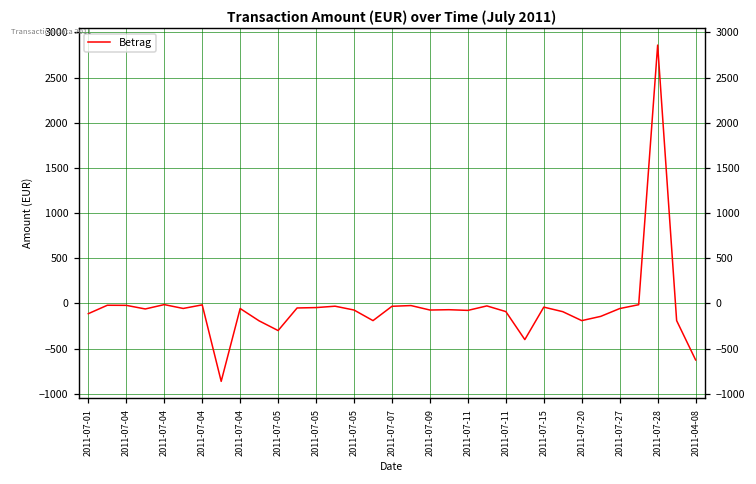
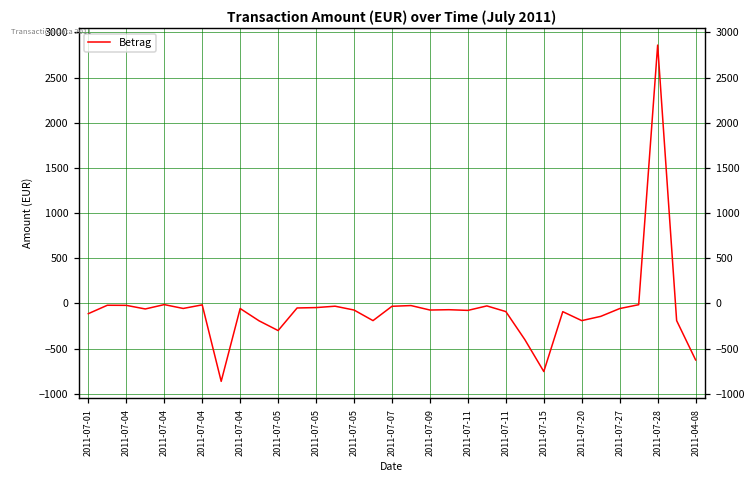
  {
    "2011-07-07": 0,
-   "2011-07-15": 0,
+   "2011-07-15": -800,
    "2011-07-27": -100,
    "2011-04-08": -600
  }
